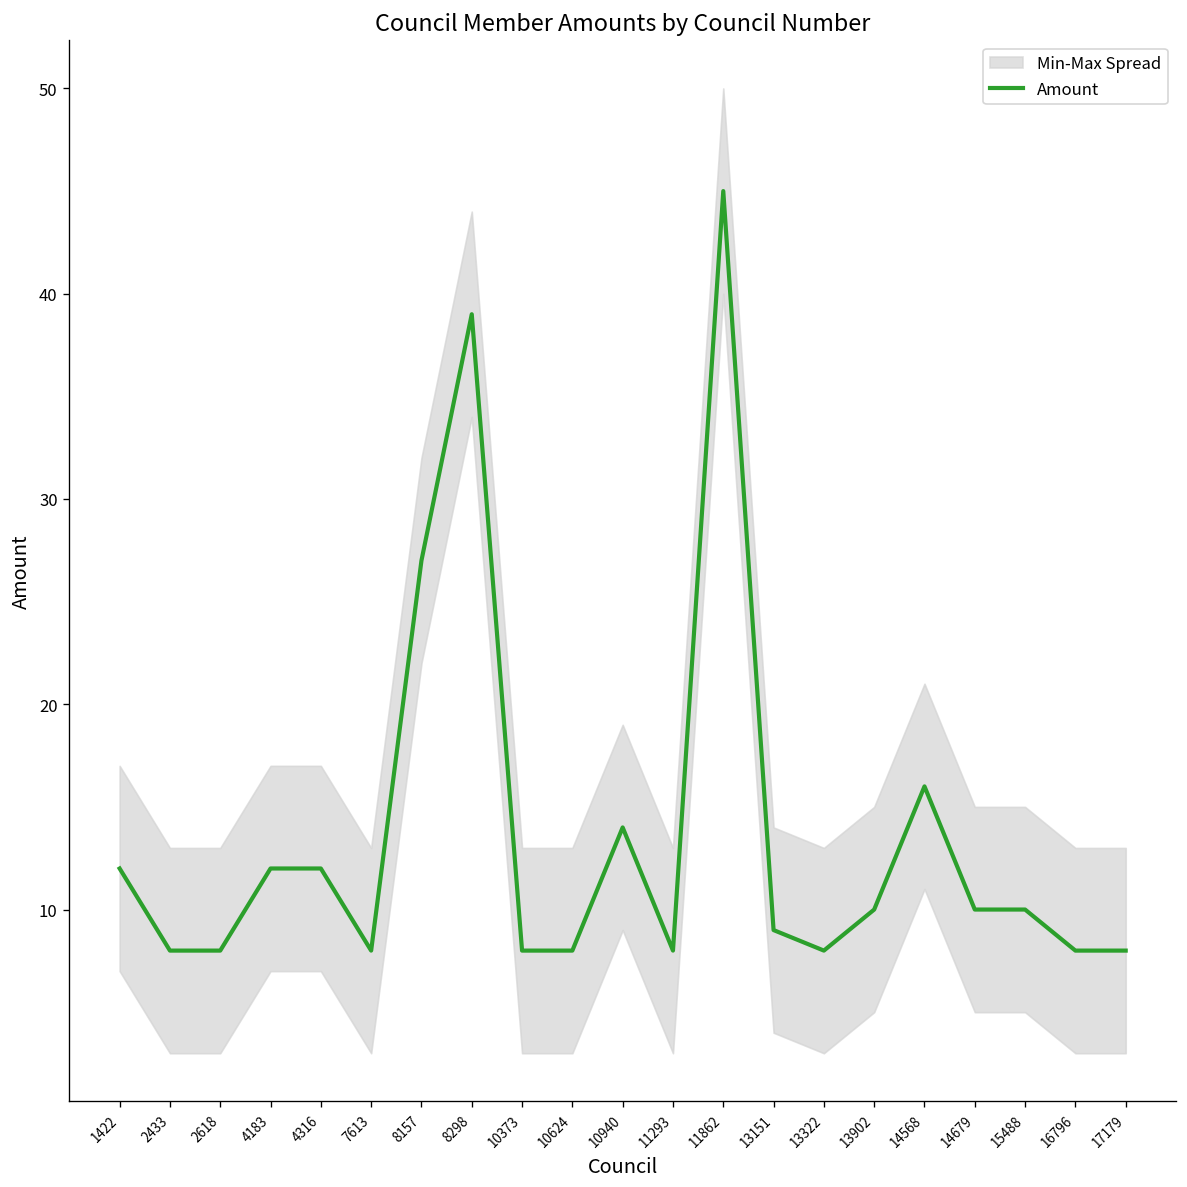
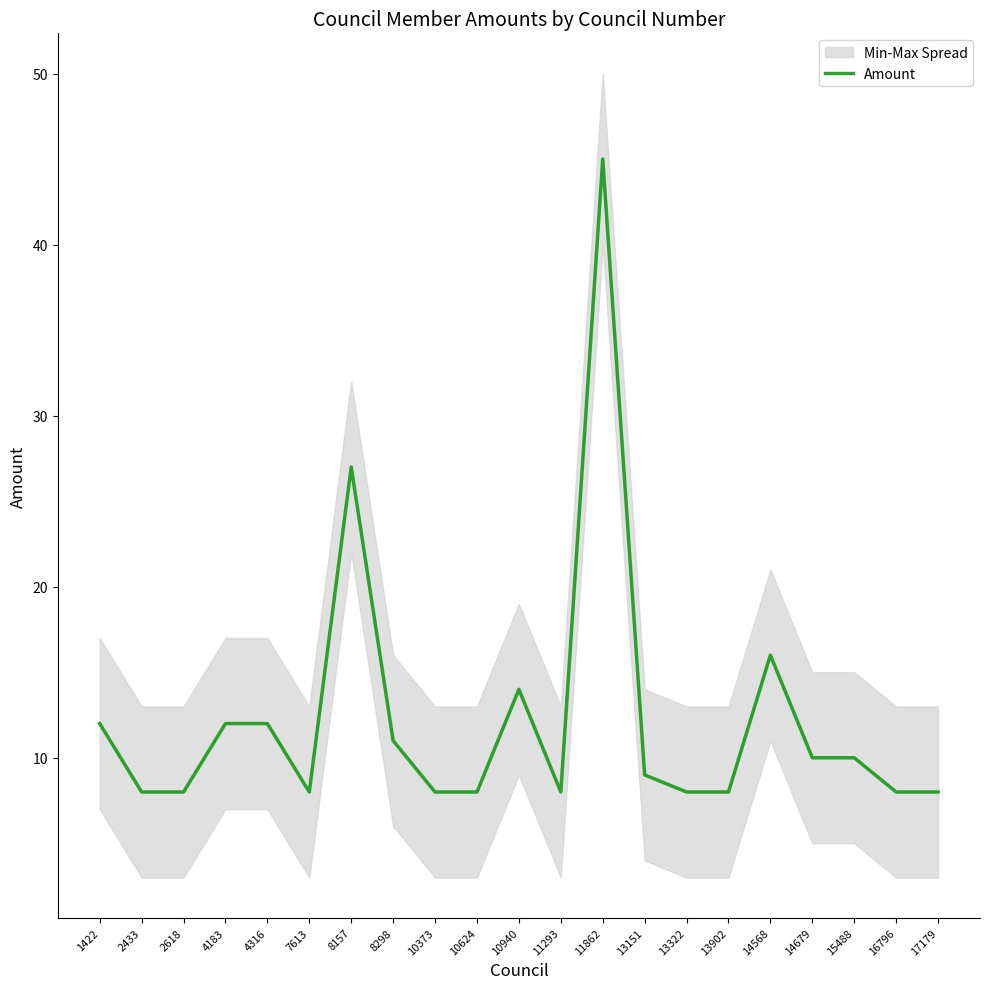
  {
    "Amount": {
      "1422": 12,
      "2433": 8,
      "2618": 8,
      "4183": 12,
      "4316": 12,
      "7613": 8,
      "8157": 27,
-     "8298": 39,
+     "8298": 11,
      "10373": 8,
      "10624": 8,
      "10940": 14,
      "11293": 8,
      "11862": 45,
      "13151": 9,
      "13322": 8,
-     "13902": 10,
+     "13902": 8,
      "14568": 16,
      "14679": 10,
      "15488": 10,
      "16796": 8,
      "17179": 8
    }
  }
